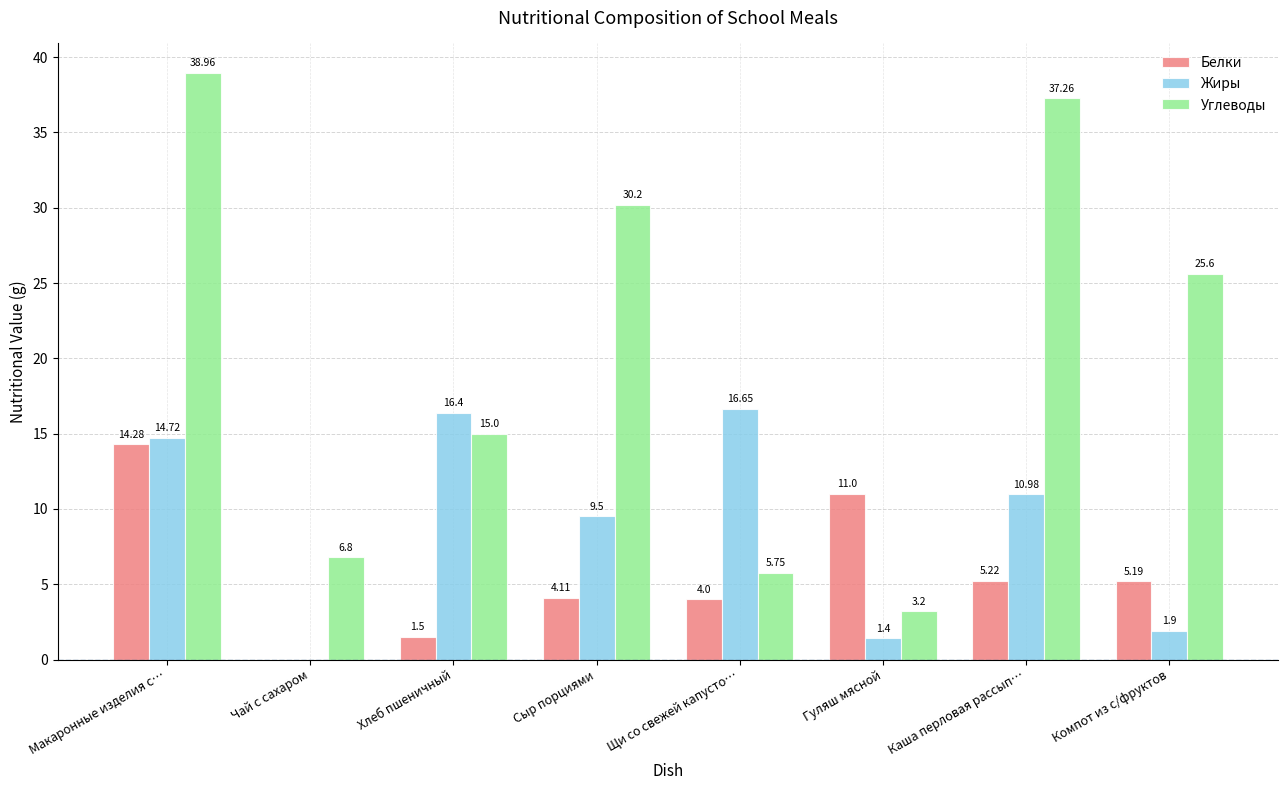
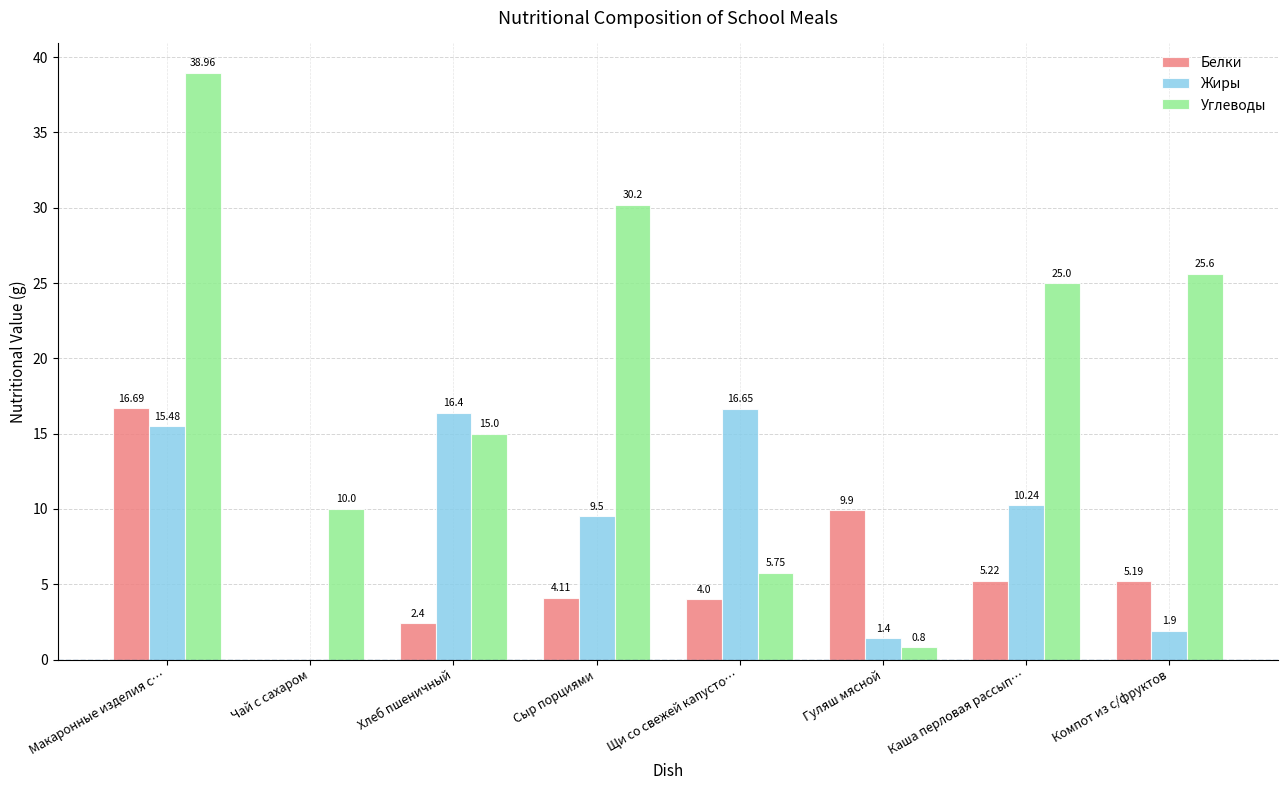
  {
    "Белки": {
-     "Макаронные изделия с…": 14.28,
-     "Хлеб пшеничный": 1.5,
+     "Макаронные изделия с…": 16.69,
+     "Хлеб пшеничный": 2.4,
      "Сыр порциями": 4.11,
      "Щи со свежей капусто…": 4.0,
-     "Гуляш мясной": 11.0,
+     "Гуляш мясной": 9.9,
      "Каша перловая рассып…": 5.22,
      "Компот из с/фруктов": 5.19
    },
    "Жиры": {
-     "Макаронные изделия с…": 14.72,
+     "Макаронные изделия с…": 15.48,
      "Хлеб пшеничный": 16.4,
      "Сыр порциями": 9.5,
      "Щи со свежей капусто…": 16.65,
      "Гуляш мясной": 1.4,
-     "Каша перловая рассып…": 10.98,
+     "Каша перловая рассып…": 10.24,
      "Компот из с/фруктов": 1.9
    },
    "Углеводы": {
      "Макаронные изделия с…": 38.96,
-     "Чай с сахаром": 6.8,
+     "Чай с сахаром": 10.0,
      "Хлеб пшеничный": 15.0,
      "Сыр порциями": 30.2,
      "Щи со свежей капусто…": 5.75,
-     "Гуляш мясной": 3.2,
-     "Каша перловая рассып…": 37.26,
+     "Гуляш мясной": 0.8,
+     "Каша перловая рассып…": 25.0,
      "Компот из с/фруктов": 25.6
    }
  }
